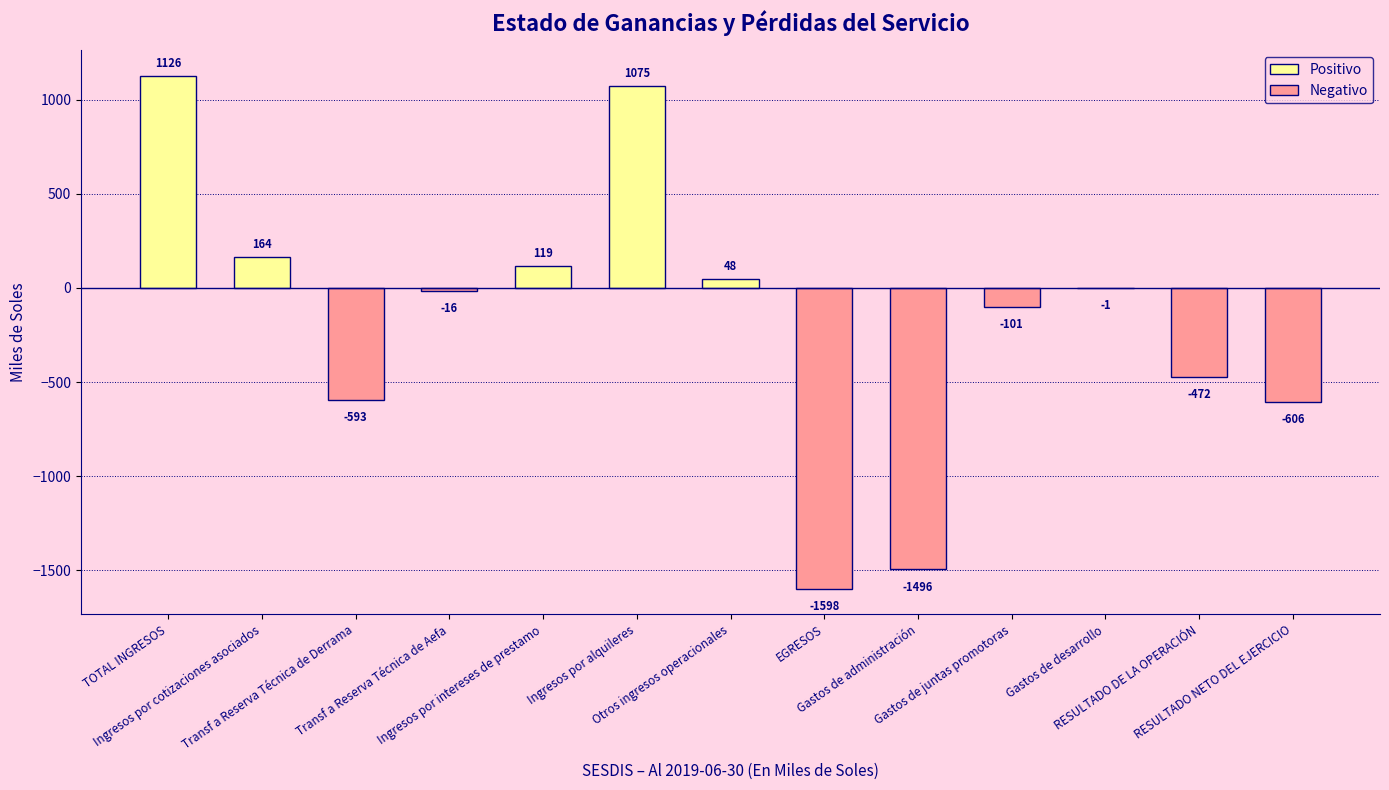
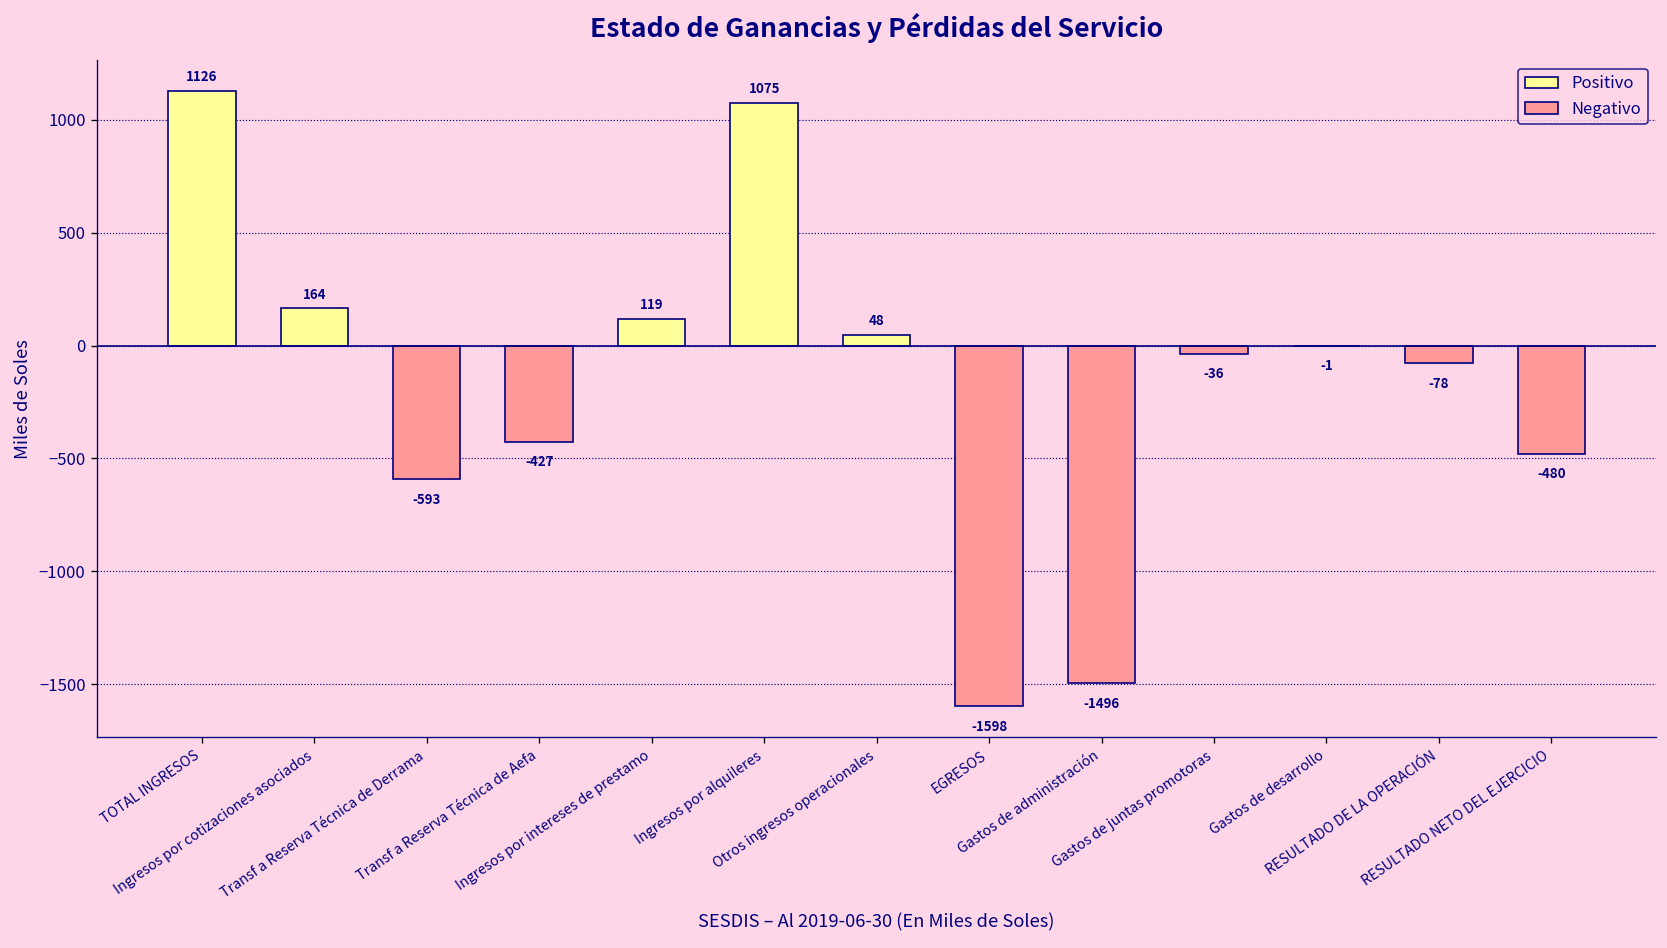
  {
    "TOTAL INGRESOS": 1126,
    "Ingresos por cotizaciones asociados": 164,
    "Transf a Reserva Técnica de Derrama": -593,
-   "Transf a Reserva Técnica de Aefa": -16,
+   "Transf a Reserva Técnica de Aefa": -427,
    "Ingresos por intereses de prestamo": 119,
    "Ingresos por alquileres": 1075,
    "Otros ingresos operacionales": 48,
    "EGRESOS": -1598,
    "Gastos de administración": -1496,
-   "Gastos de juntas promotoras": -101,
+   "Gastos de juntas promotoras": -36,
    "Gastos de desarrollo": -1,
-   "RESULTADO DE LA OPERACIÓN": -472,
-   "RESULTADO NETO DEL EJERCICIO": -606
+   "RESULTADO DE LA OPERACIÓN": -78,
+   "RESULTADO NETO DEL EJERCICIO": -480
  }
